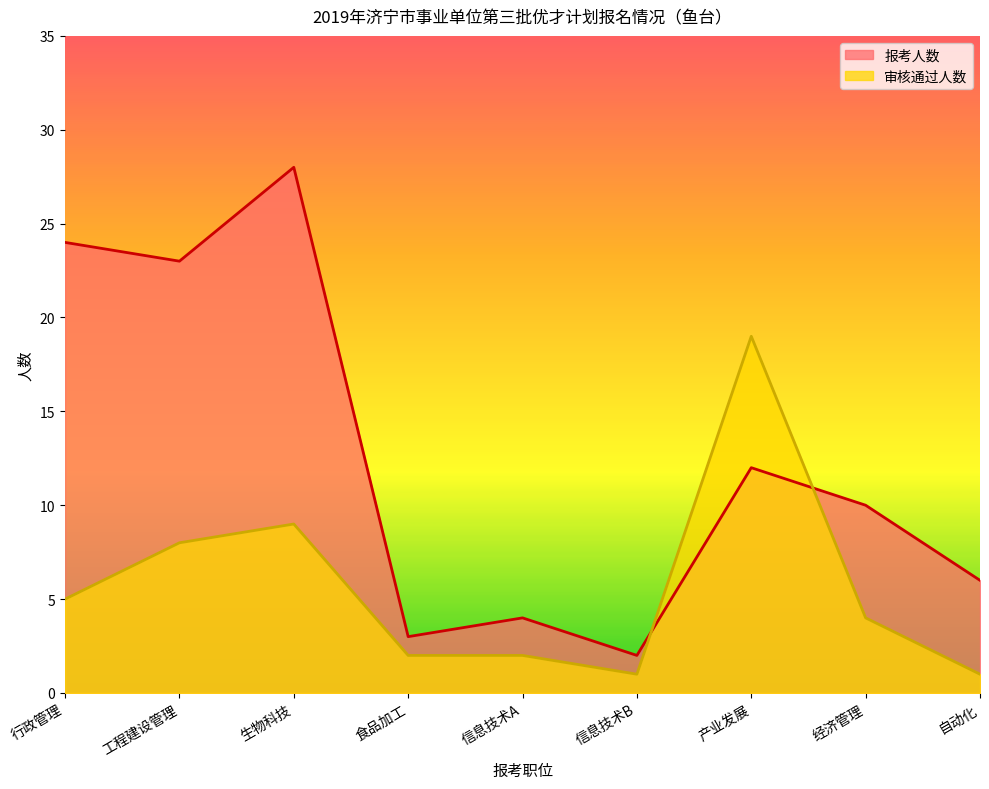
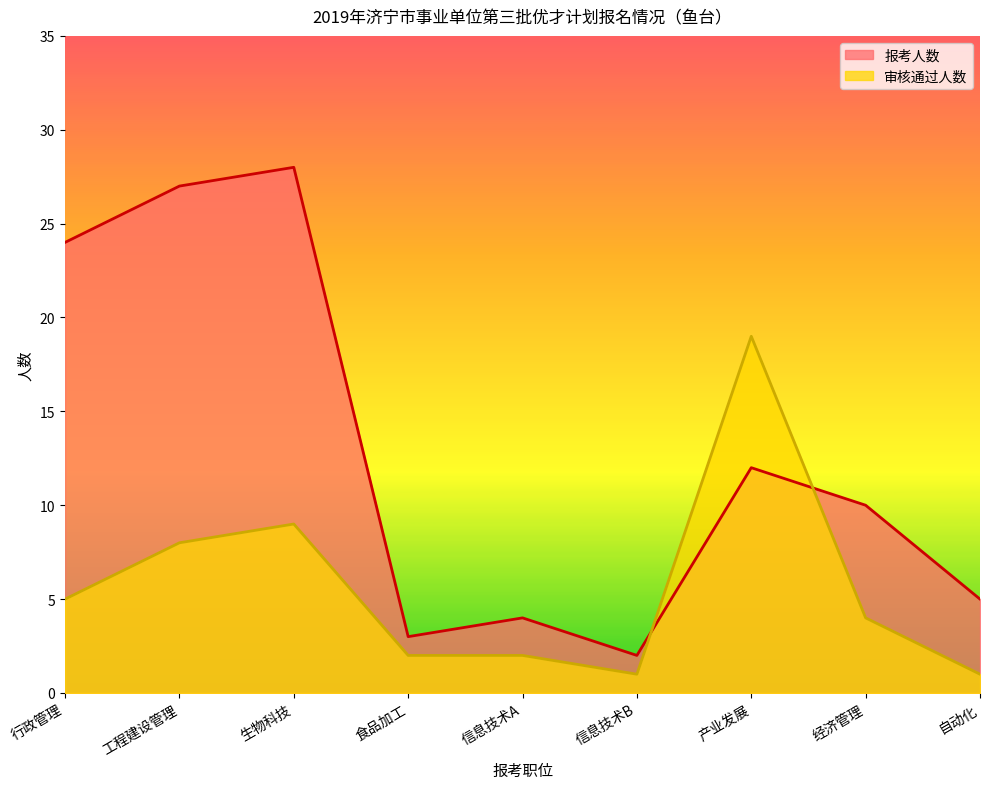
  {
    "报考人数": {
      "行政管理": 24,
-     "工程建设管理": 23,
+     "工程建设管理": 27,
      "生物科技": 28,
      "食品加工": 3,
      "信息技术A": 4,
      "信息技术B": 2,
      "产业发展": 12,
      "经济管理": 10,
-     "自动化": 6
+     "自动化": 5
    },
    "审核通过人数": {
      "行政管理": 5,
      "工程建设管理": 8,
      "生物科技": 9,
      "食品加工": 2,
      "信息技术A": 2,
      "信息技术B": 1,
      "产业发展": 19,
      "经济管理": 4,
      "自动化": 1
    }
  }
